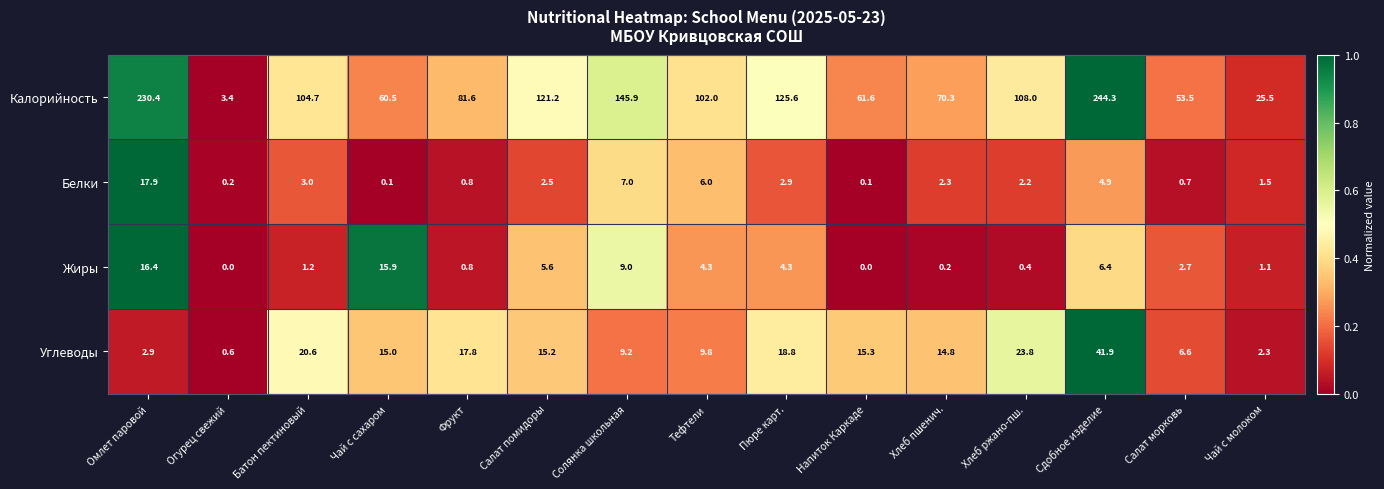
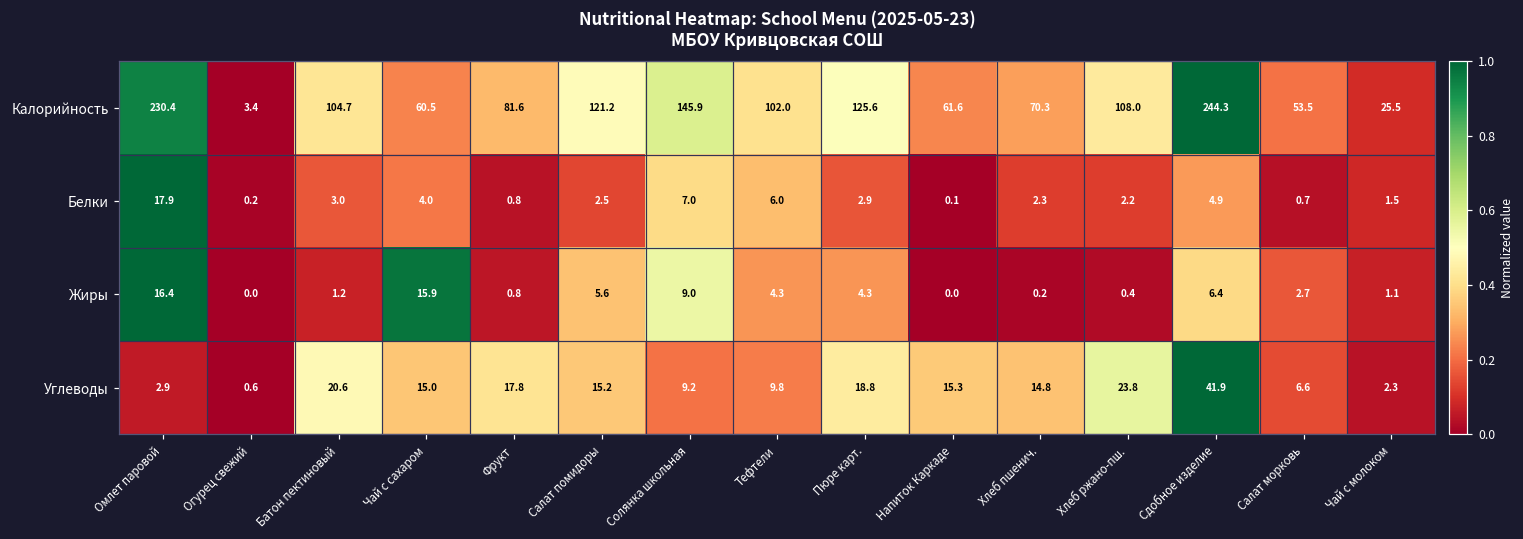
  {
    "Калорийность": {
      "Омлет паровой": 230.4,
      "Огурец свежий": 3.4,
      "Батон пектиновый": 104.7,
      "Чай с сахаром": 60.5,
      "Фрукт": 81.6,
      "Салат помидоры": 121.2,
      "Солянка школьная": 145.9,
      "Тефтели": 102.0,
      "Пюре карт.": 125.6,
      "Напиток Каркаде": 61.6,
      "Хлеб пшенич.": 70.3,
      "Хлеб ржано-пш.": 108.0,
      "Сдобное изделие": 244.3,
      "Салат морковь": 53.5,
      "Чай с молоком": 25.5
    },
    "Белки": {
      "Омлет паровой": 17.9,
      "Огурец свежий": 0.2,
      "Батон пектиновый": 3.0,
-     "Чай с сахаром": 0.1,
+     "Чай с сахаром": 4.0,
      "Фрукт": 0.8,
      "Салат помидоры": 2.5,
      "Солянка школьная": 7.0,
      "Тефтели": 6.0,
      "Пюре карт.": 2.9,
      "Напиток Каркаде": 0.1,
      "Хлеб пшенич.": 2.3,
      "Хлеб ржано-пш.": 2.2,
      "Сдобное изделие": 4.9,
      "Салат морковь": 0.7,
      "Чай с молоком": 1.5
    },
    "Жиры": {
      "Омлет паровой": 16.4,
      "Огурец свежий": 0.0,
      "Батон пектиновый": 1.2,
      "Чай с сахаром": 15.9,
      "Фрукт": 0.8,
      "Салат помидоры": 5.6,
      "Солянка школьная": 9.0,
      "Тефтели": 4.3,
      "Пюре карт.": 4.3,
      "Напиток Каркаде": 0.0,
      "Хлеб пшенич.": 0.2,
      "Хлеб ржано-пш.": 0.4,
      "Сдобное изделие": 6.4,
      "Салат морковь": 2.7,
      "Чай с молоком": 1.1
    },
    "Углеводы": {
      "Омлет паровой": 2.9,
      "Огурец свежий": 0.6,
      "Батон пектиновый": 20.6,
      "Чай с сахаром": 15.0,
      "Фрукт": 17.8,
      "Салат помидоры": 15.2,
      "Солянка школьная": 9.2,
      "Тефтели": 9.8,
      "Пюре карт.": 18.8,
      "Напиток Каркаде": 15.3,
      "Хлеб пшенич.": 14.8,
      "Хлеб ржано-пш.": 23.8,
      "Сдобное изделие": 41.9,
      "Салат морковь": 6.6,
      "Чай с молоком": 2.3
    }
  }
